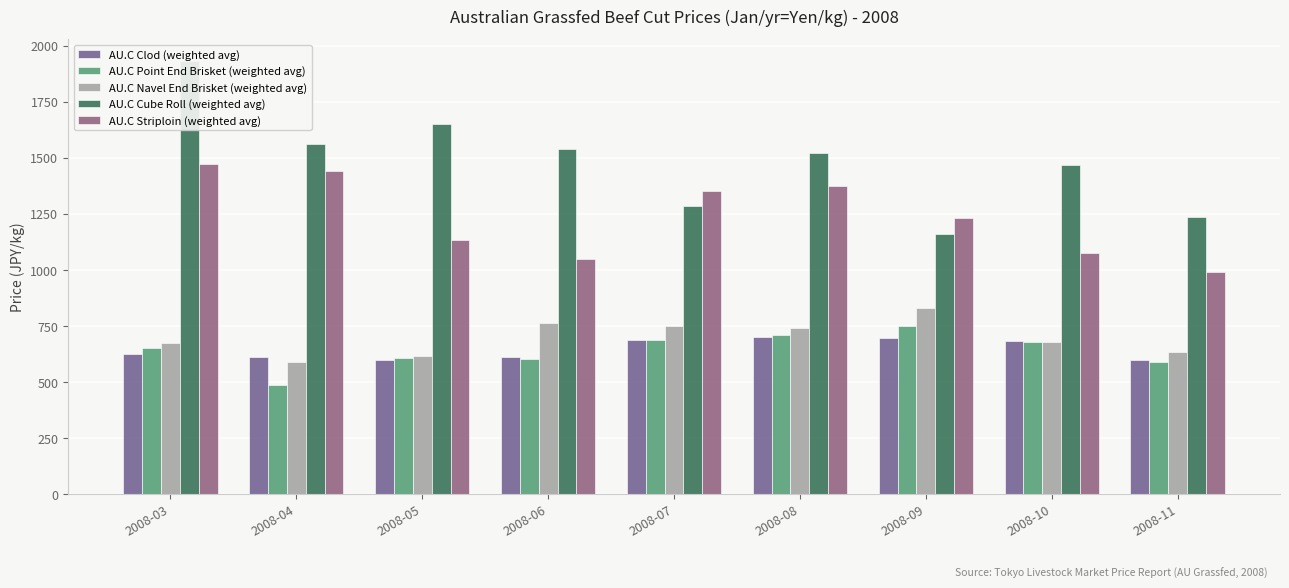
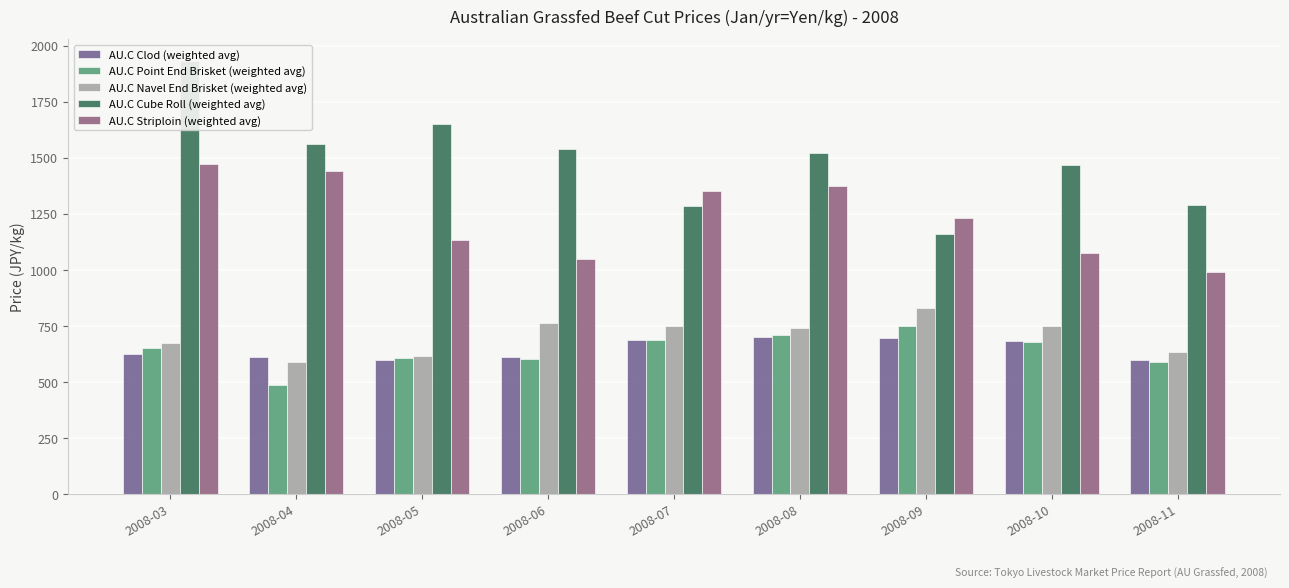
  {
    "AU.C Point End Brisket (weighted avg)": {
      "2008-03": 650,
      "2008-04": 490,
      "2008-05": 610,
      "2008-06": 600,
      "2008-07": 690,
      "2008-08": 710,
      "2008-09": 750,
      "2008-10": 680,
      "2008-11": 590
    },
    "AU.C Navel End Brisket (weighted avg)": {
      "2008-03": 680,
      "2008-04": 590,
      "2008-05": 610,
      "2008-06": 760,
      "2008-07": 750,
      "2008-08": 740,
      "2008-09": 830,
-     "2008-10": 680,
+     "2008-10": 750,
      "2008-11": 630
    },
    "AU.C Cube Roll (weighted avg)": {
      "2008-04": 1560,
      "2008-05": 1650,
      "2008-06": 1540,
      "2008-07": 1280,
      "2008-08": 1520,
      "2008-09": 1160,
      "2008-10": 1470,
-     "2008-11": 1240
+     "2008-11": 1290
    }
  }
